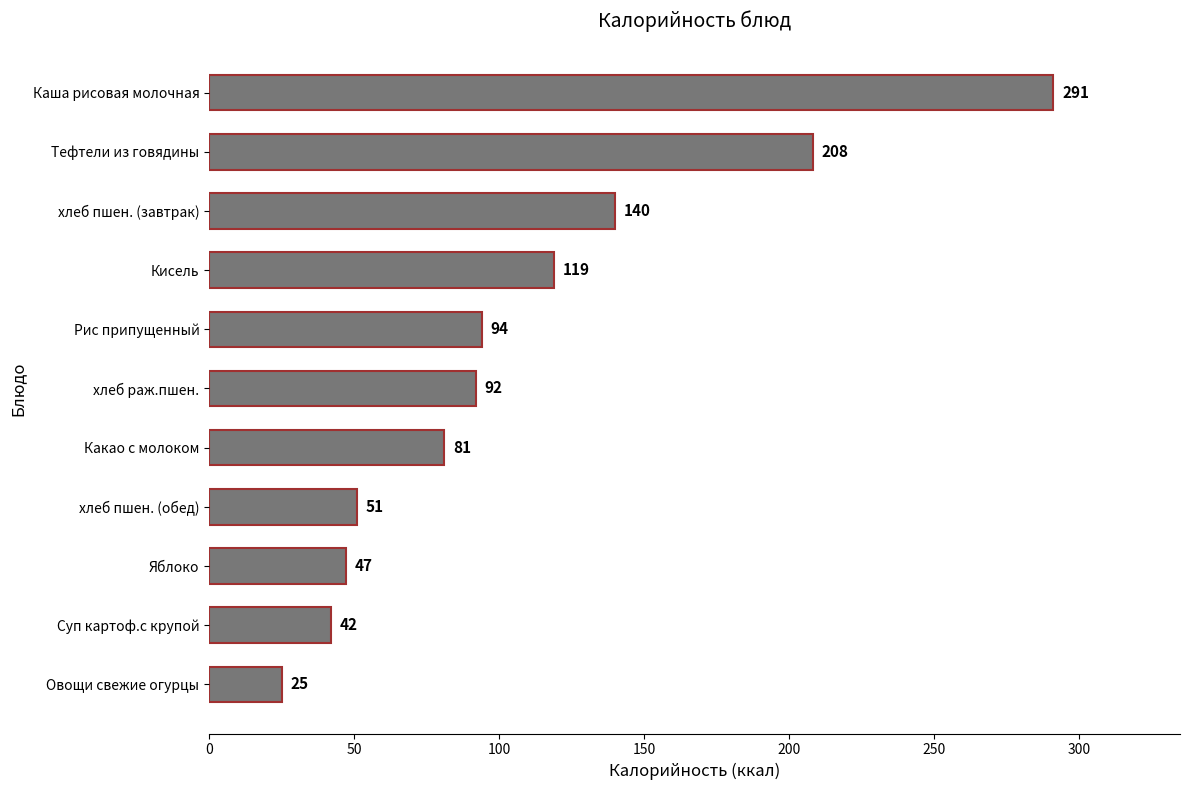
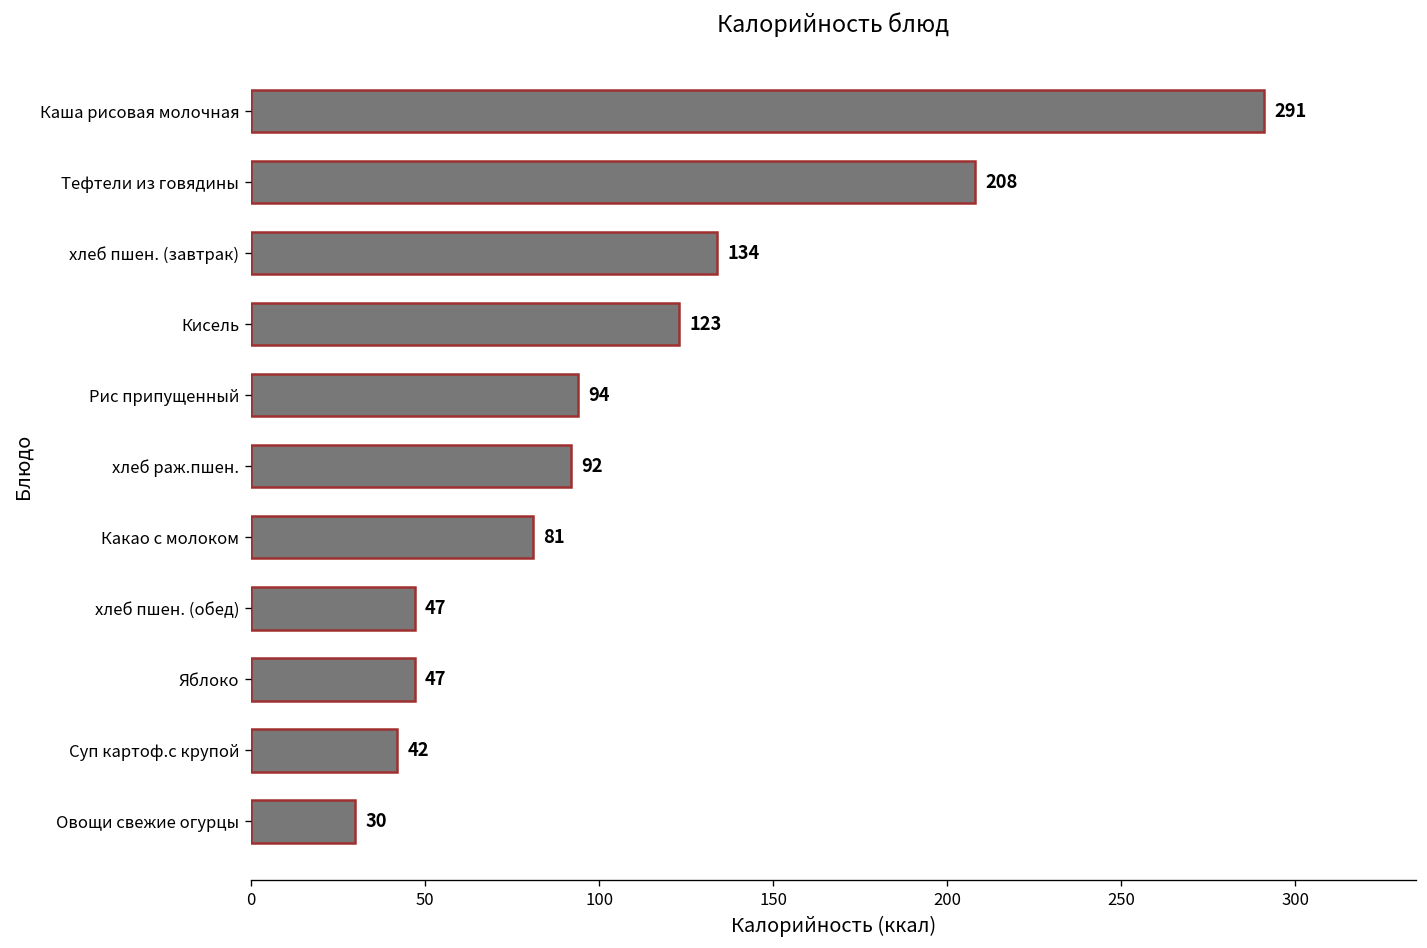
  {
    "Каша рисовая молочная": 291,
    "Тефтели из говядины": 208,
-   "хлеб пшен. (завтрак)": 140,
-   "Кисель": 119,
+   "хлеб пшен. (завтрак)": 134,
+   "Кисель": 123,
    "Рис припущенный": 94,
    "хлеб раж.пшен.": 92,
    "Какао с молоком": 81,
-   "хлеб пшен. (обед)": 51,
+   "хлеб пшен. (обед)": 47,
    "Яблоко": 47,
    "Суп картоф.с крупой": 42,
-   "Овощи свежие огурцы": 25
+   "Овощи свежие огурцы": 30
  }
